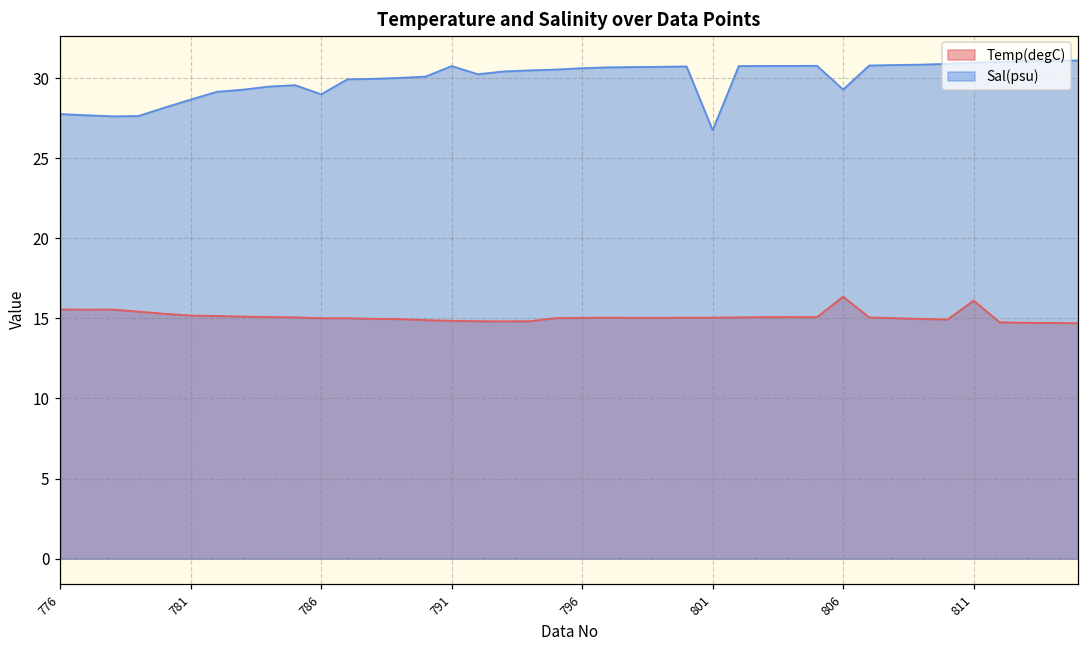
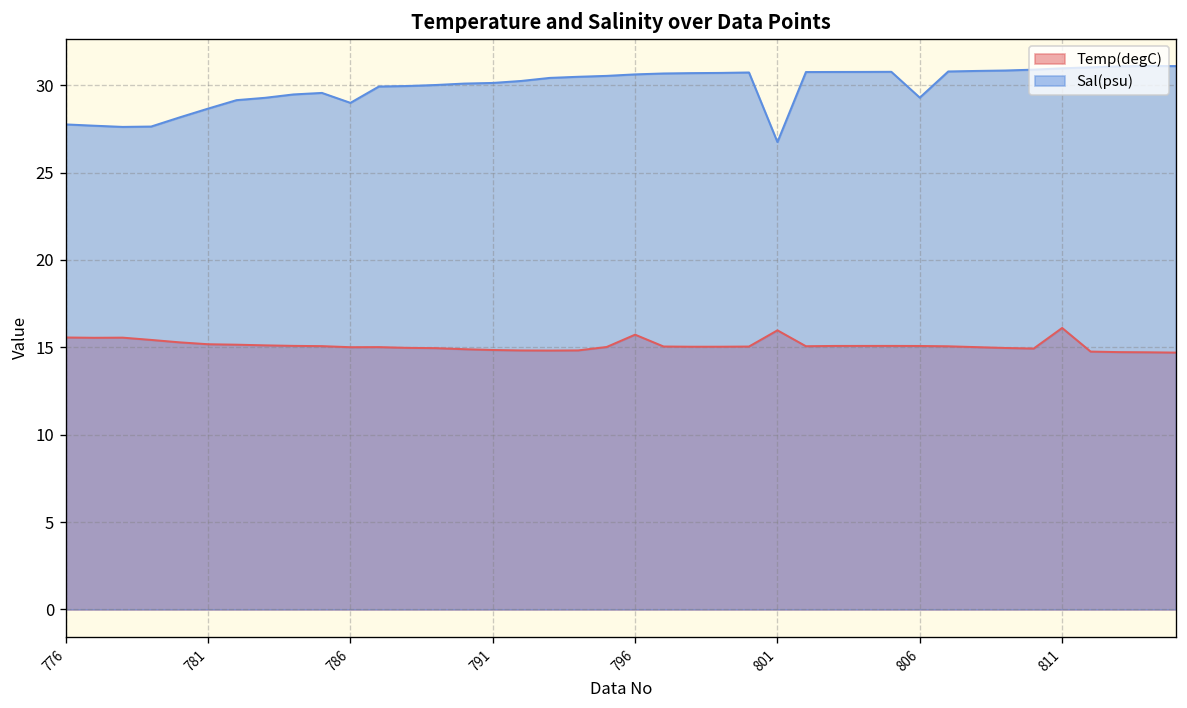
  {
    "Temp(degC)": {
      "776": 15.6,
      "781": 15.2,
      "786": 15.0,
      "791": 14.8,
-     "796": 15.0,
-     "801": 15.0,
-     "806": 16.4,
+     "796": 15.7,
+     "801": 16.0,
+     "806": 15.1,
      "811": 16.1
    },
    "Sal(psu)": {
      "776": 27.8,
      "781": 28.7,
      "786": 29.0,
-     "791": 30.7,
+     "791": 30.1,
      "796": 30.6,
      "801": 26.7,
      "806": 29.3
    }
  }
